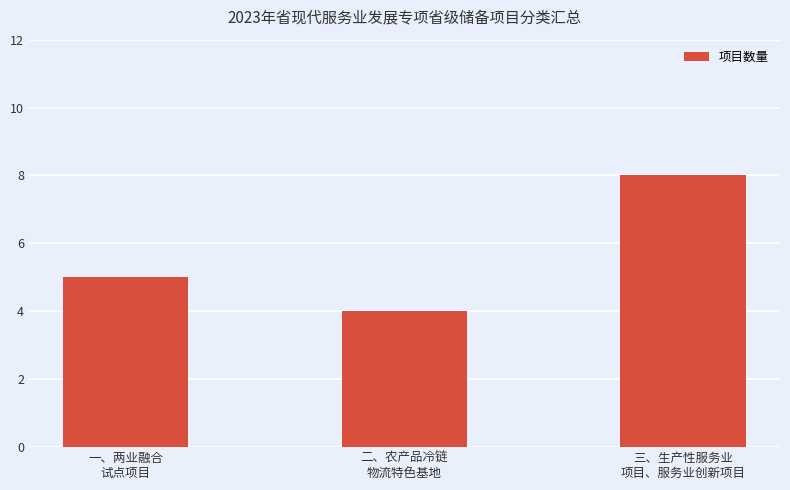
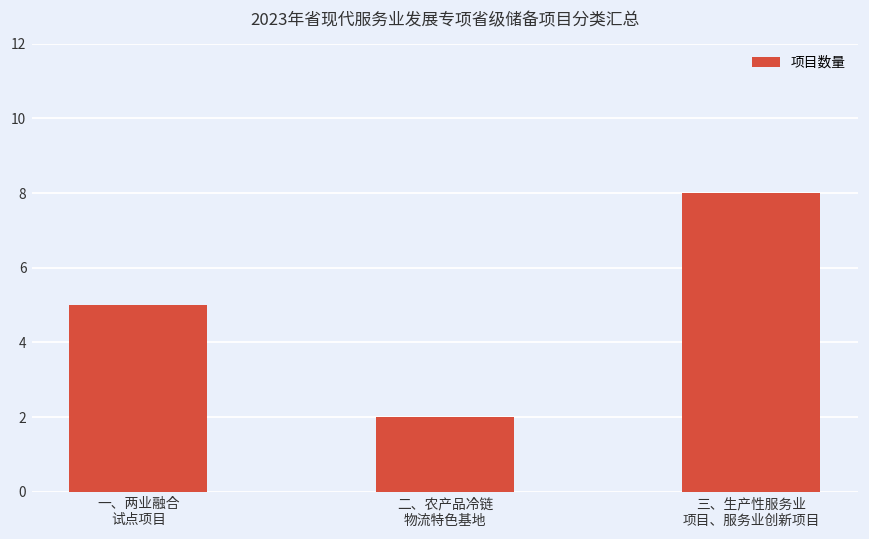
  {
    "一、两业融合 试点项目": 5,
-   "二、农产品冷链 物流特色基地": 4,
+   "二、农产品冷链 物流特色基地": 2,
    "三、生产性服务业 项目、服务业创新项目": 8
  }
